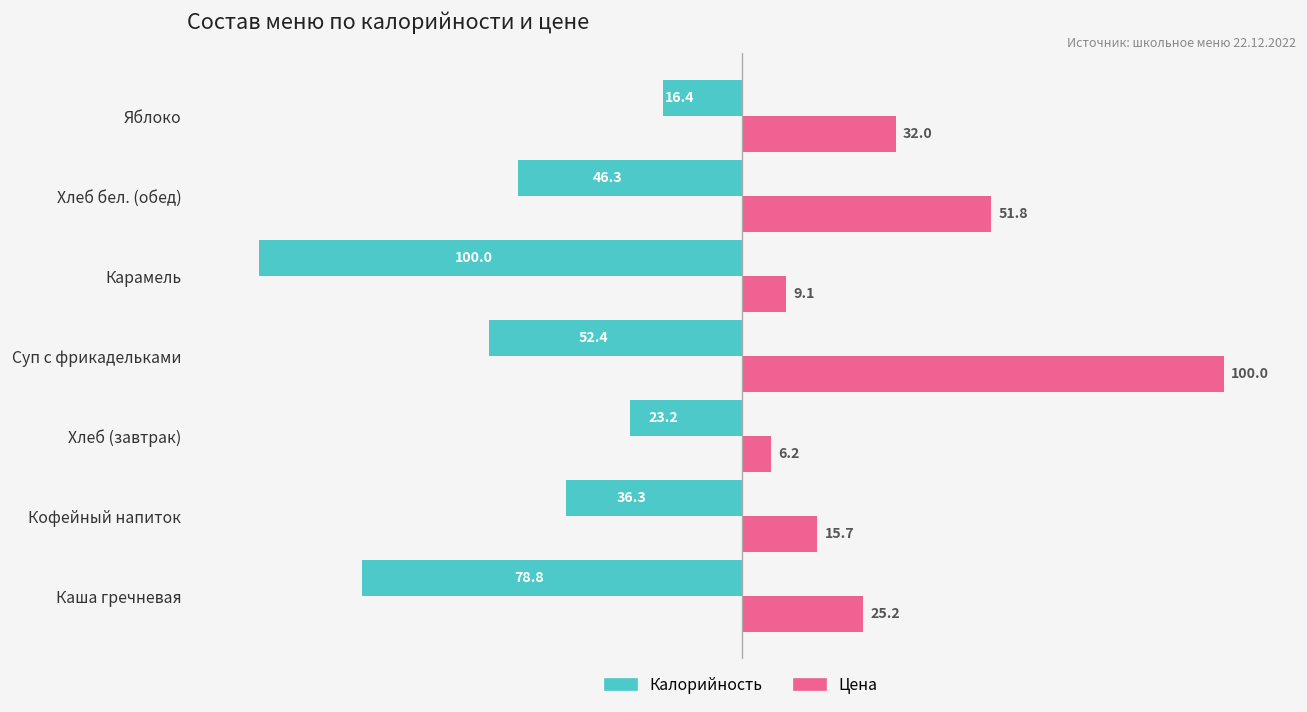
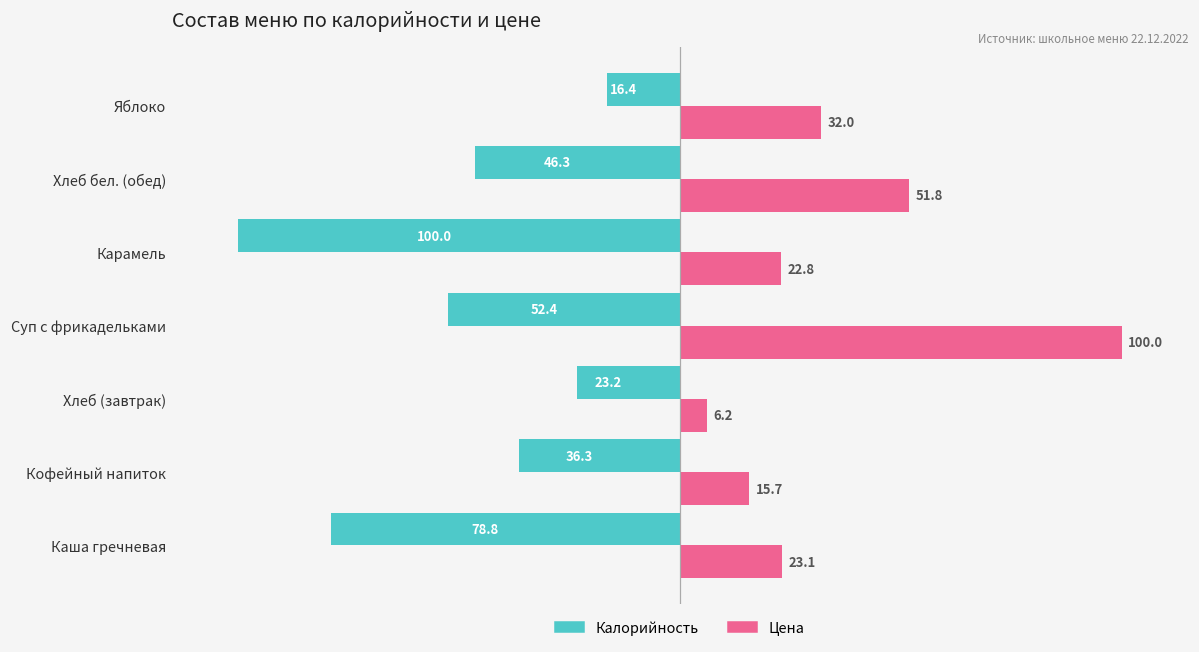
  {
    "Цена": {
      "Яблоко": 32.0,
      "Хлеб бел. (обед)": 51.8,
-     "Карамель": 9.1,
+     "Карамель": 22.8,
      "Суп с фрикадельками": 100.0,
      "Хлеб (завтрак)": 6.2,
      "Кофейный напиток": 15.7,
-     "Каша гречневая": 25.2
+     "Каша гречневая": 23.1
    }
  }
